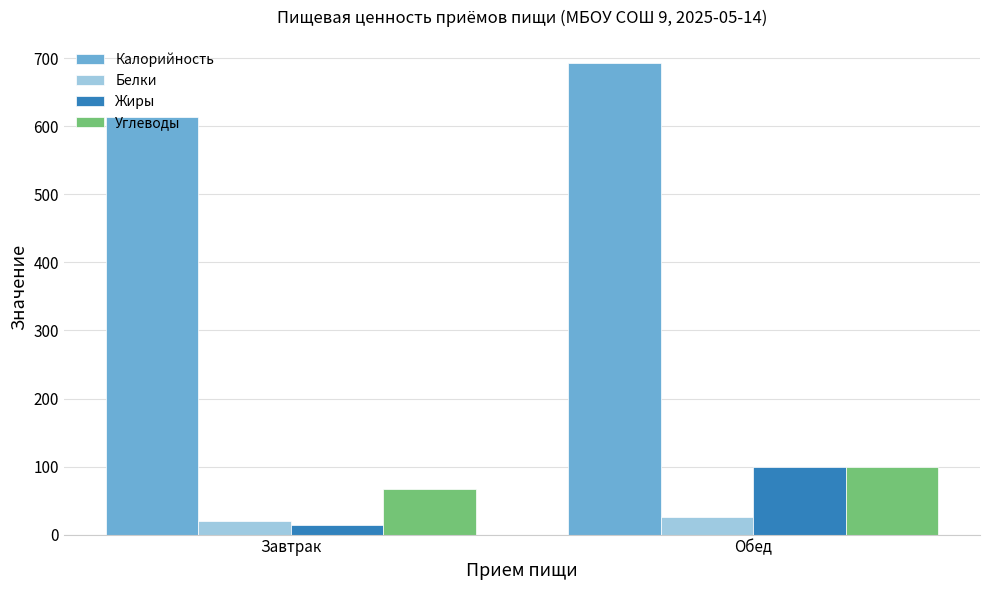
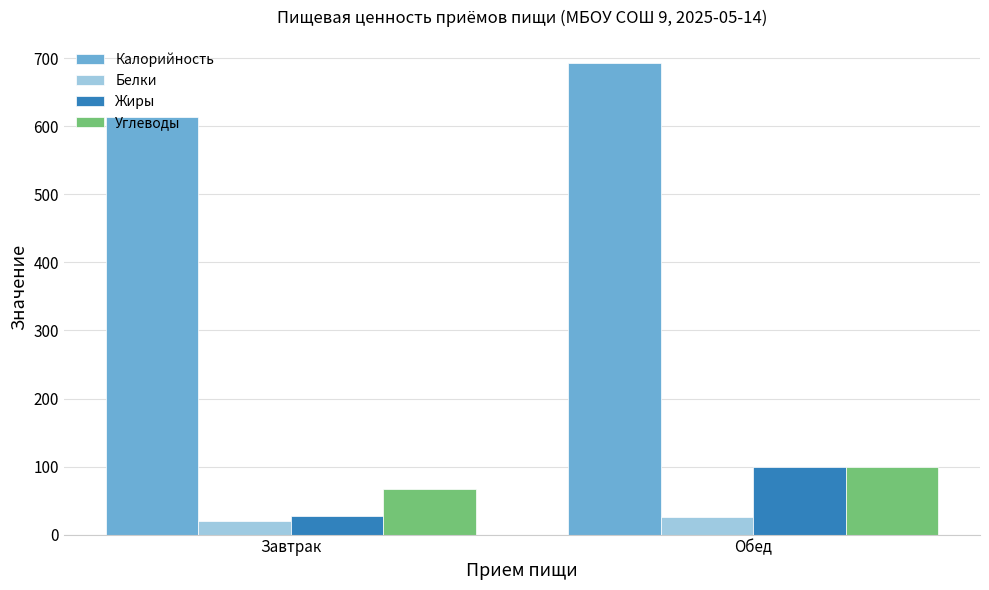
  {
    "Жиры": {
-     "Завтрак": 10,
+     "Завтрак": 30,
      "Обед": 100
    },
    "Углеводы": {
      "Завтрак": 70,
      "Обед": 100
    }
  }
